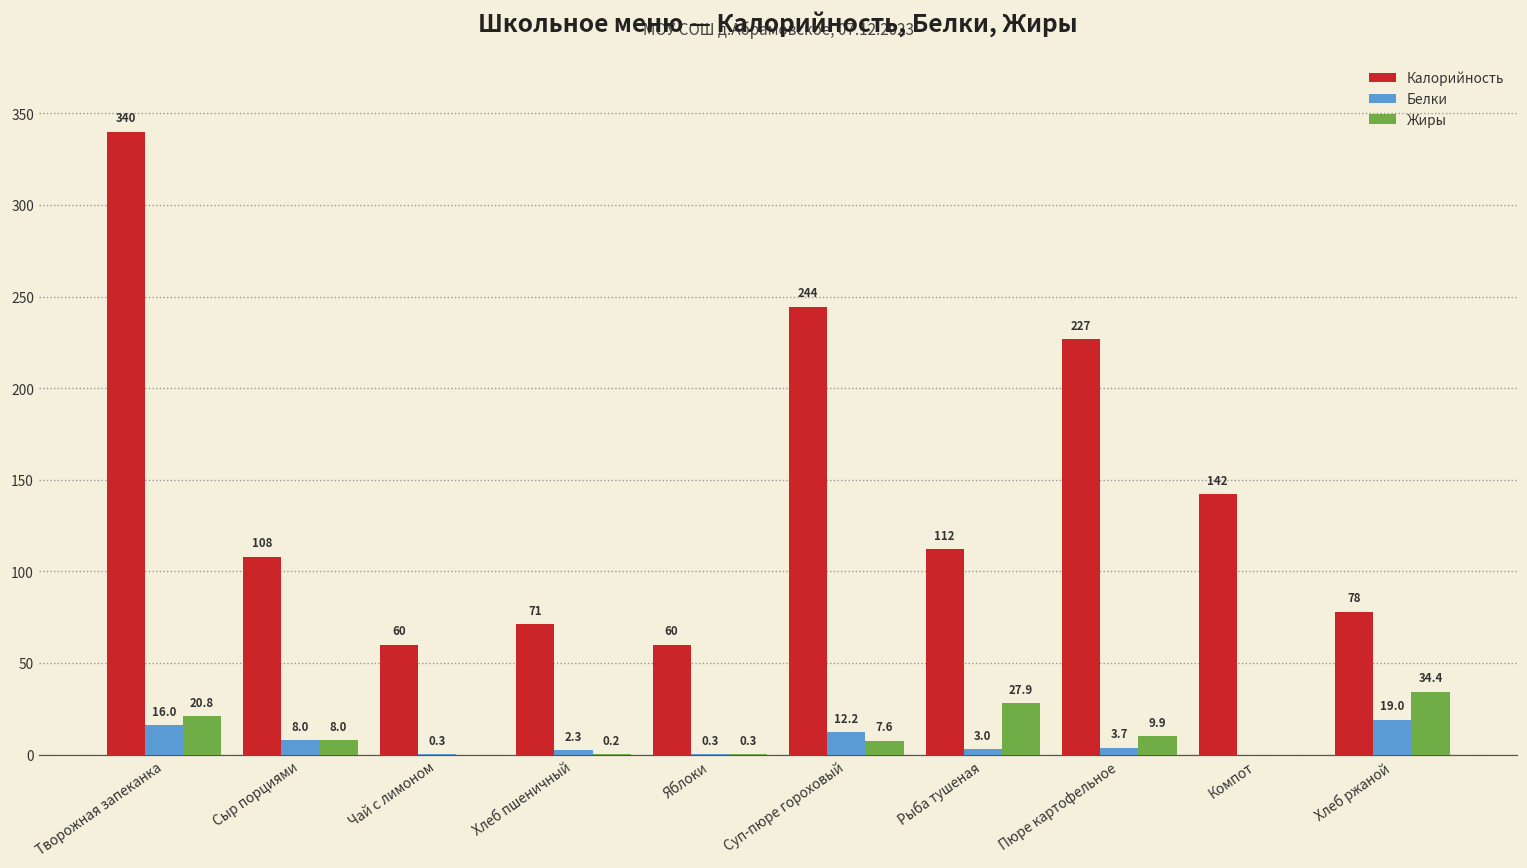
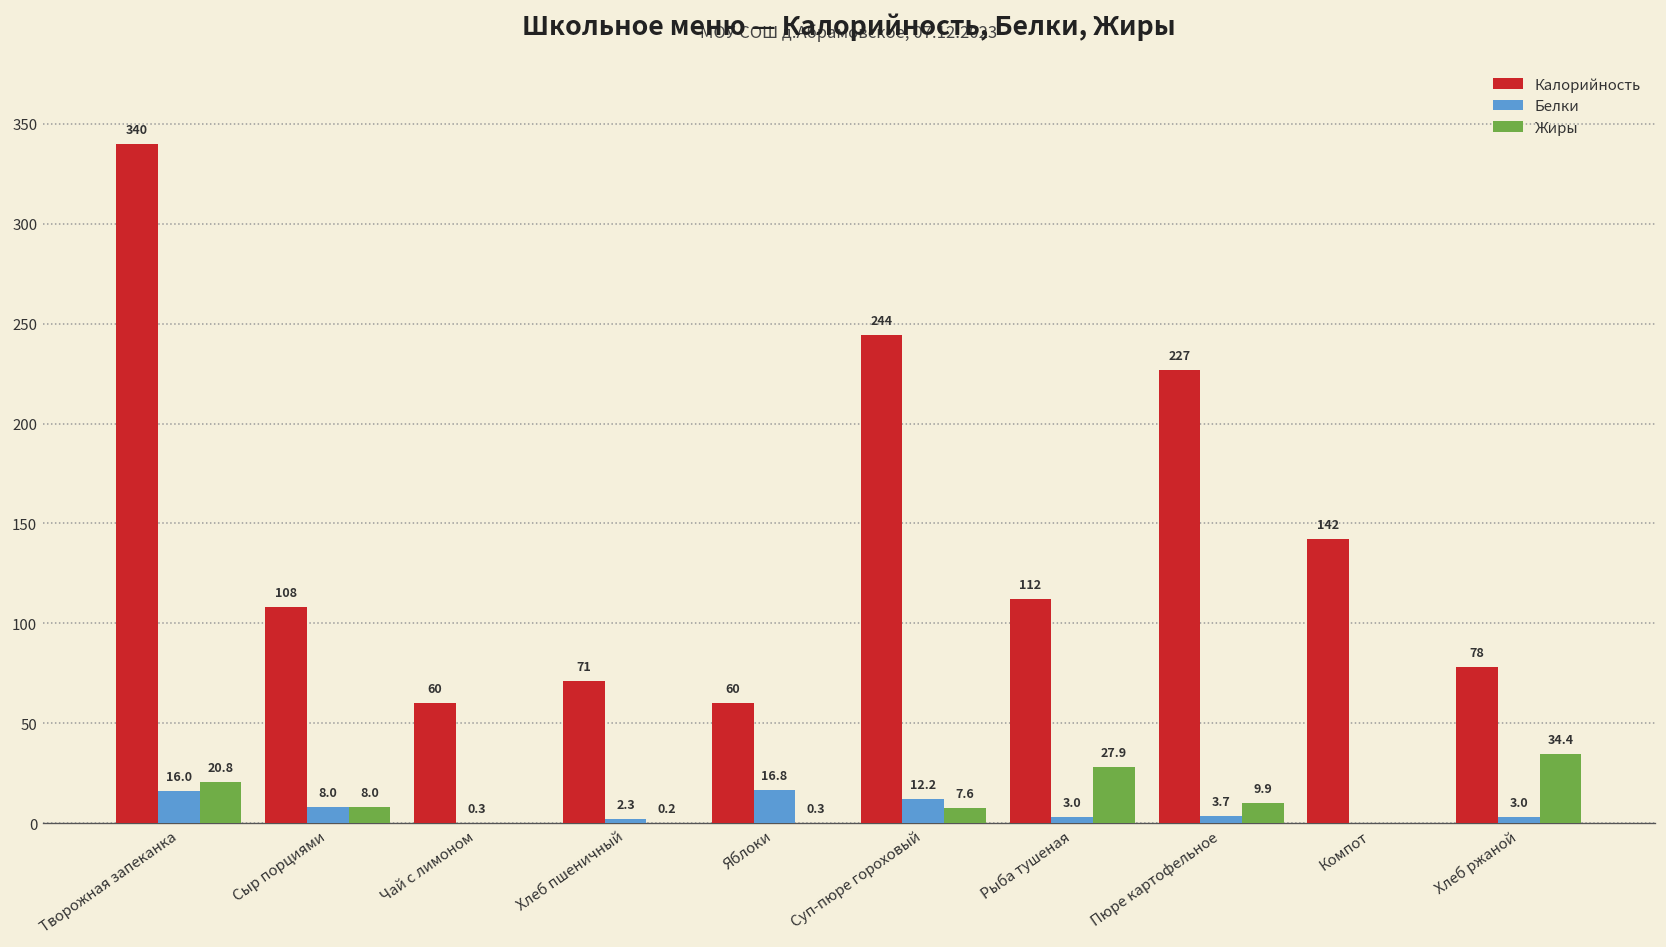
  {
    "Калорийность": {
      "Творожная запеканка": 340,
      "Сыр порциями": 108,
      "Чай с лимоном": 60,
      "Хлеб пшеничный": 71,
      "Яблоки": 60,
      "Суп-пюре гороховый": 244,
      "Рыба тушеная": 112,
      "Пюре картофельное": 227,
      "Компот": 142,
      "Хлеб ржаной": 78
    },
    "Белки": {
      "Творожная запеканка": 16.0,
      "Сыр порциями": 8.0,
      "Чай с лимоном": 0.3,
      "Хлеб пшеничный": 2.3,
-     "Яблоки": 0.3,
+     "Яблоки": 16.8,
      "Суп-пюре гороховый": 12.2,
      "Рыба тушеная": 3.0,
      "Пюре картофельное": 3.7,
-     "Хлеб ржаной": 19.0
+     "Хлеб ржаной": 3.0
    },
    "Жиры": {
      "Творожная запеканка": 20.8,
      "Сыр порциями": 8.0,
      "Хлеб пшеничный": 0.2,
      "Яблоки": 0.3,
      "Суп-пюре гороховый": 7.6,
      "Рыба тушеная": 27.9,
      "Пюре картофельное": 9.9,
      "Хлеб ржаной": 34.4
    }
  }
